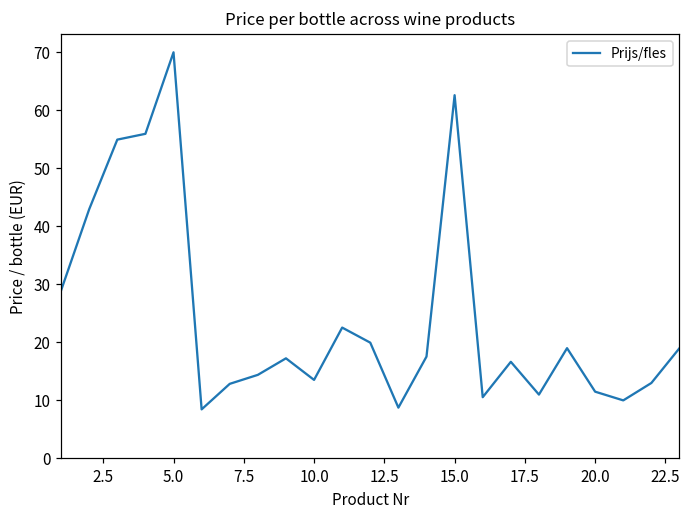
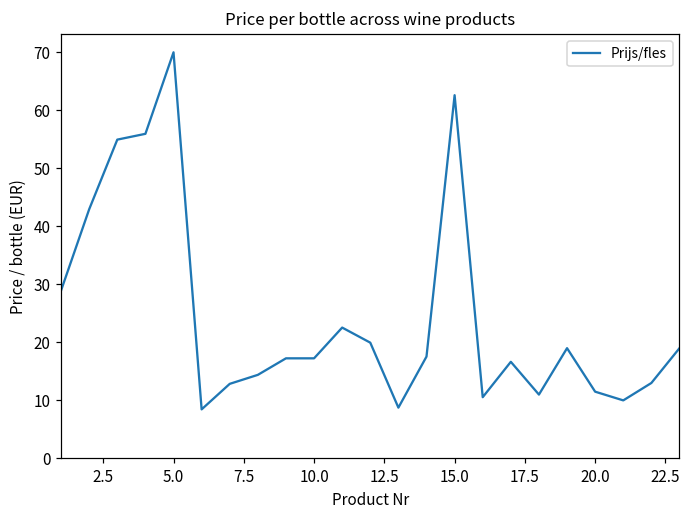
  {
    "5.0": 70,
-   "10.0": 14,
+   "10.0": 17,
    "15.0": 63,
    "20.0": 12
  }
